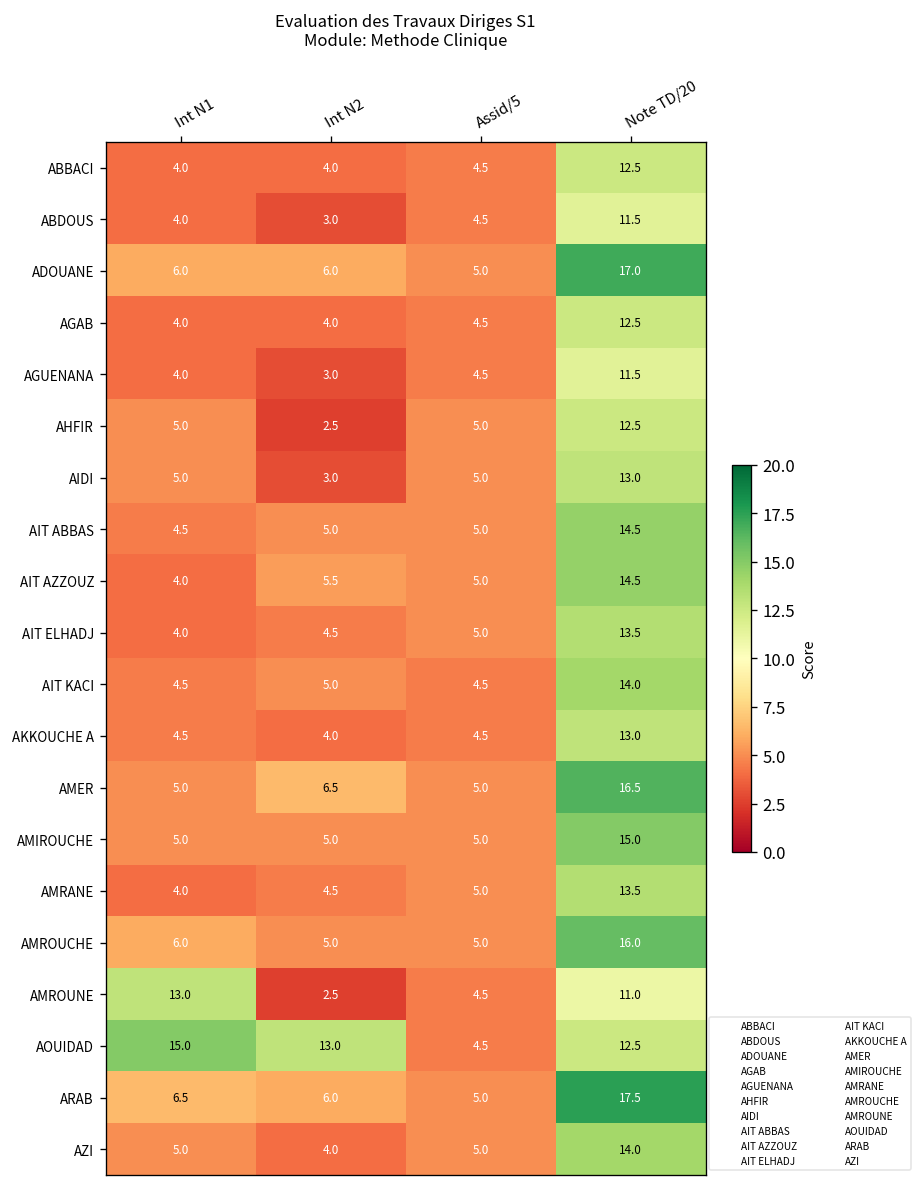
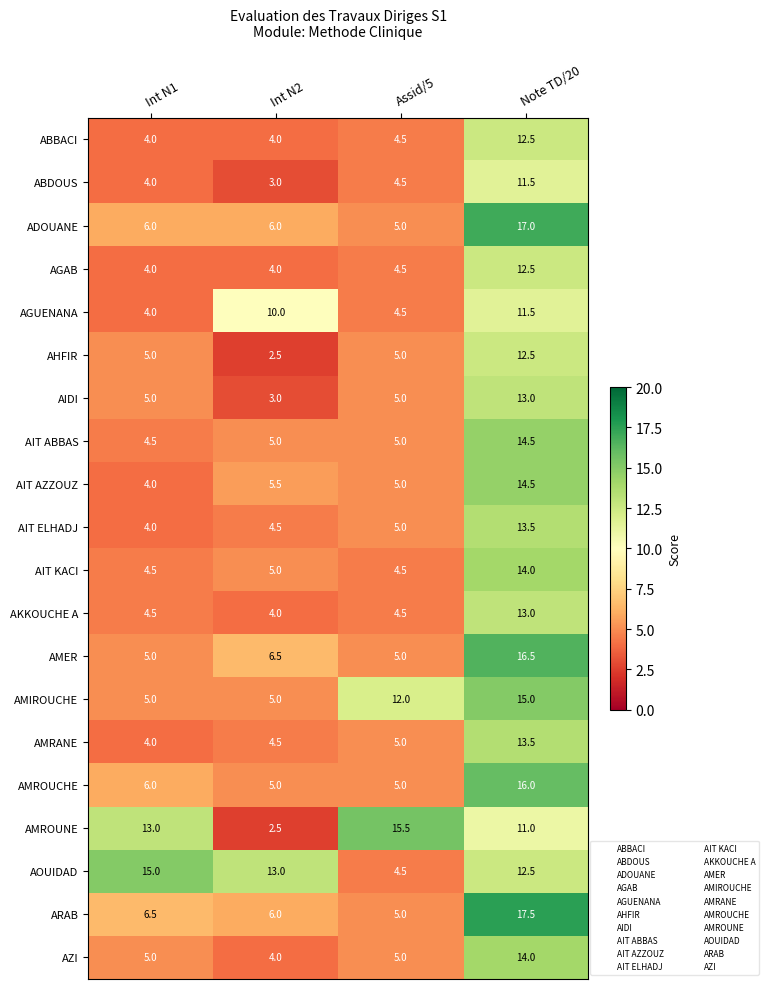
  {
    "ABBACI": {
      "Int N1": 4.0,
      "Int N2": 4.0,
      "Assid/5": 4.5,
      "Note TD/20": 12.5
    },
    "ABDOUS": {
      "Int N1": 4.0,
      "Int N2": 3.0,
      "Assid/5": 4.5,
      "Note TD/20": 11.5
    },
    "ADOUANE": {
      "Int N1": 6.0,
      "Int N2": 6.0,
      "Assid/5": 5.0,
      "Note TD/20": 17.0
    },
    "AGAB": {
      "Int N1": 4.0,
      "Int N2": 4.0,
      "Assid/5": 4.5,
      "Note TD/20": 12.5
    },
    "AGUENANA": {
      "Int N1": 4.0,
-     "Int N2": 3.0,
+     "Int N2": 10.0,
      "Assid/5": 4.5,
      "Note TD/20": 11.5
    },
    "AHFIR": {
      "Int N1": 5.0,
      "Int N2": 2.5,
      "Assid/5": 5.0,
      "Note TD/20": 12.5
    },
    "AIDI": {
      "Int N1": 5.0,
      "Int N2": 3.0,
      "Assid/5": 5.0,
      "Note TD/20": 13.0
    },
    "AIT ABBAS": {
      "Int N1": 4.5,
      "Int N2": 5.0,
      "Assid/5": 5.0,
      "Note TD/20": 14.5
    },
    "AIT AZZOUZ": {
      "Int N1": 4.0,
      "Int N2": 5.5,
      "Assid/5": 5.0,
      "Note TD/20": 14.5
    },
    "AIT ELHADJ": {
      "Int N1": 4.0,
      "Int N2": 4.5,
      "Assid/5": 5.0,
      "Note TD/20": 13.5
    },
    "AIT KACI": {
      "Int N1": 4.5,
      "Int N2": 5.0,
      "Assid/5": 4.5,
      "Note TD/20": 14.0
    },
    "AKKOUCHE A": {
      "Int N1": 4.5,
      "Int N2": 4.0,
      "Assid/5": 4.5,
      "Note TD/20": 13.0
    },
    "AMER": {
      "Int N1": 5.0,
      "Int N2": 6.5,
      "Assid/5": 5.0,
      "Note TD/20": 16.5
    },
    "AMIROUCHE": {
      "Int N1": 5.0,
      "Int N2": 5.0,
-     "Assid/5": 5.0,
+     "Assid/5": 12.0,
      "Note TD/20": 15.0
    },
    "AMRANE": {
      "Int N1": 4.0,
      "Int N2": 4.5,
      "Assid/5": 5.0,
      "Note TD/20": 13.5
    },
    "AMROUCHE": {
      "Int N1": 6.0,
      "Int N2": 5.0,
      "Assid/5": 5.0,
      "Note TD/20": 16.0
    },
    "AMROUNE": {
      "Int N1": 13.0,
      "Int N2": 2.5,
-     "Assid/5": 4.5,
+     "Assid/5": 15.5,
      "Note TD/20": 11.0
    },
    "AOUIDAD": {
      "Int N1": 15.0,
      "Int N2": 13.0,
      "Assid/5": 4.5,
      "Note TD/20": 12.5
    },
    "ARAB": {
      "Int N1": 6.5,
      "Int N2": 6.0,
      "Assid/5": 5.0,
      "Note TD/20": 17.5
    },
    "AZI": {
      "Int N1": 5.0,
      "Int N2": 4.0,
      "Assid/5": 5.0,
      "Note TD/20": 14.0
    }
  }
